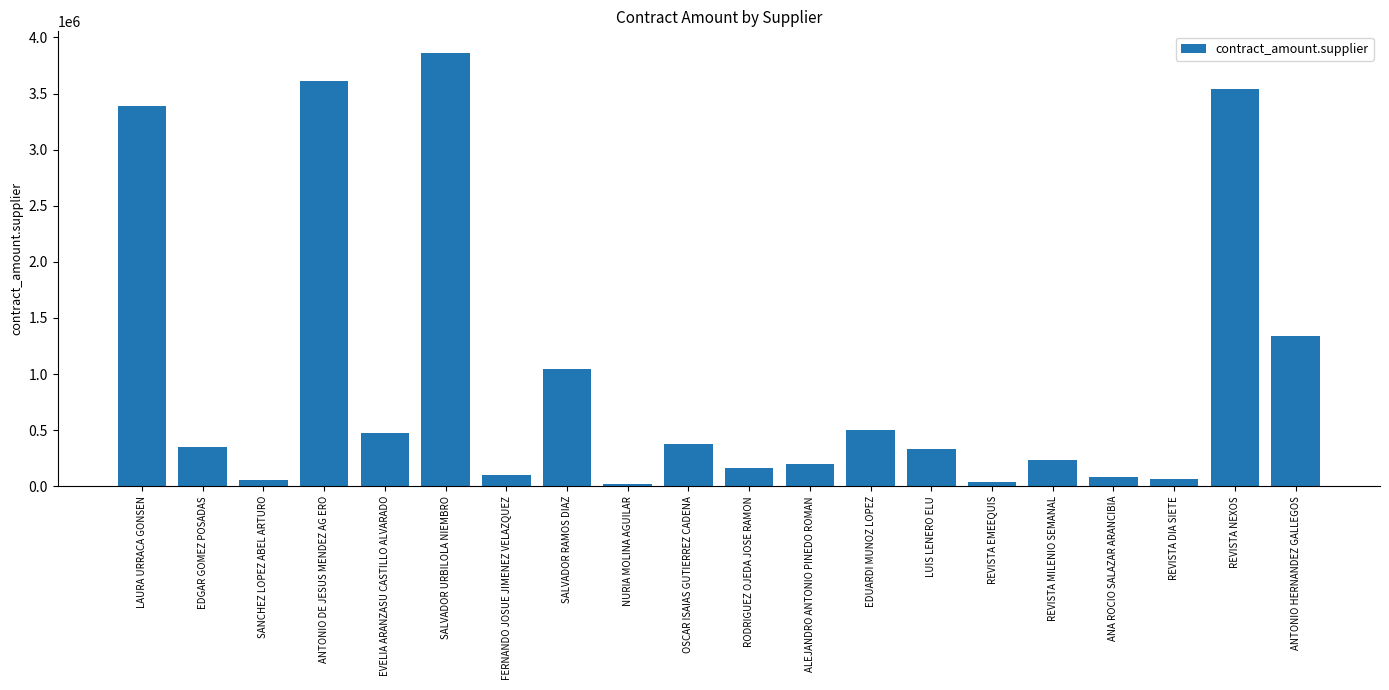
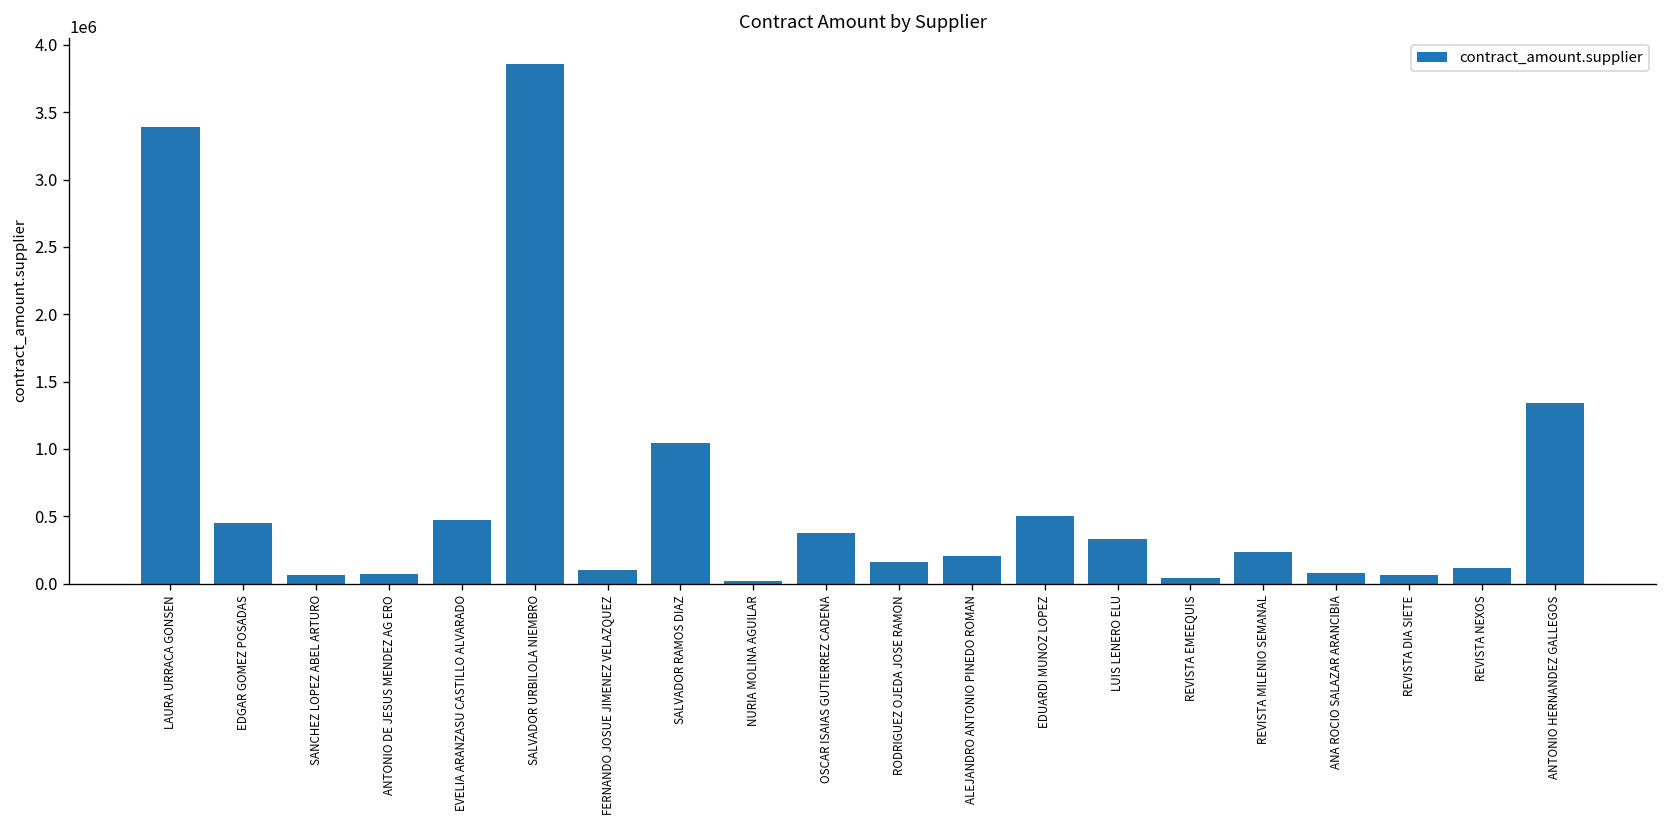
  {
    "LAURA URRACA GONSEN": 3390000,
-   "EDGAR GOMEZ POSADAS": 350000,
+   "EDGAR GOMEZ POSADAS": 450000,
    "SANCHEZ LOPEZ ABEL ARTURO": 60000,
-   "ANTONIO DE JESUS MENDEZ AG ERO": 3610000,
+   "ANTONIO DE JESUS MENDEZ AG ERO": 70000,
    "EVELIA ARANZASU CASTILLO ALVARADO": 470000,
    "SALVADOR URBILOLA NIEMBRO": 3860000,
    "FERNANDO JOSUE JIMENEZ VELAZQUEZ": 100000,
    "SALVADOR RAMOS DIAZ": 1040000,
    "OSCAR ISAIAS GUTIERREZ CADENA": 380000,
    "RODRIGUEZ OJEDA JOSE RAMON": 160000,
    "ALEJANDRO ANTONIO PINEDO ROMAN": 200000,
    "EDUARDI MUNOZ LOPEZ": 500000,
    "LUIS LENERO ELU": 330000,
    "REVISTA EMEEQUIS": 40000,
    "REVISTA MILENIO SEMANAL": 230000,
    "ANA ROCIO SALAZAR ARANCIBIA": 80000,
    "REVISTA DIA SIETE": 60000,
-   "REVISTA NEXOS": 3540000,
+   "REVISTA NEXOS": 110000,
    "ANTONIO HERNANDEZ GALLEGOS": 1340000
  }
